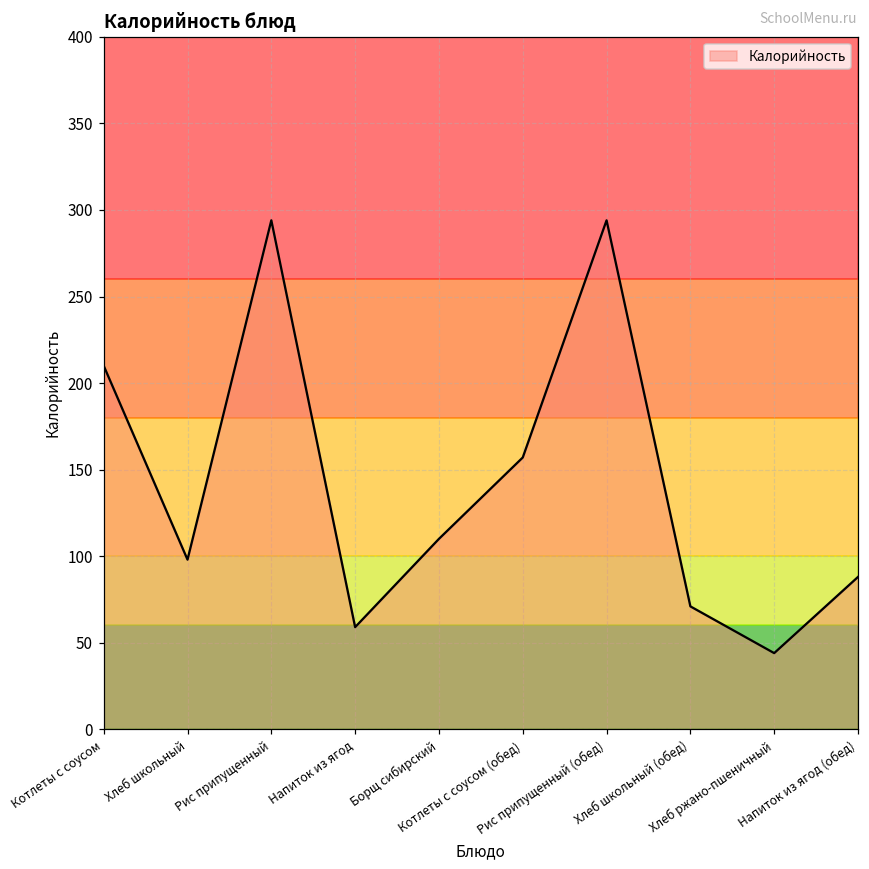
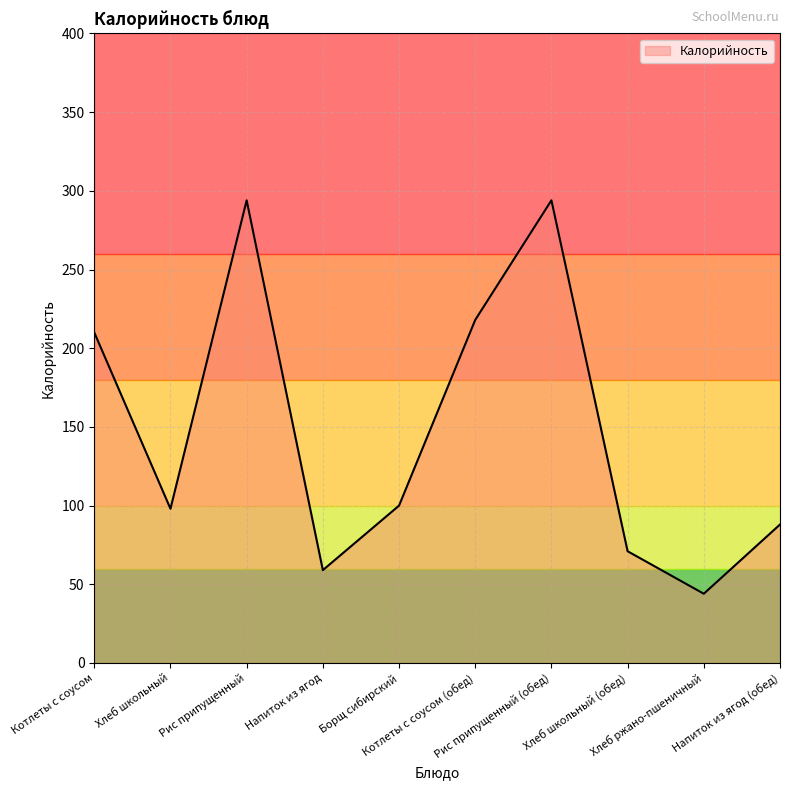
  {
    "Котлеты с соусом": 210,
    "Хлеб школьный": 98,
    "Рис припущенный": 294,
    "Напиток из ягод": 59,
-   "Борщ сибирский": 110,
-   "Котлеты с соусом (обед)": 157,
+   "Борщ сибирский": 100,
+   "Котлеты с соусом (обед)": 218,
    "Рис припущенный (обед)": 294,
    "Хлеб школьный (обед)": 71,
    "Хлеб ржано-пшеничный": 44,
    "Напиток из ягод (обед)": 88
  }
